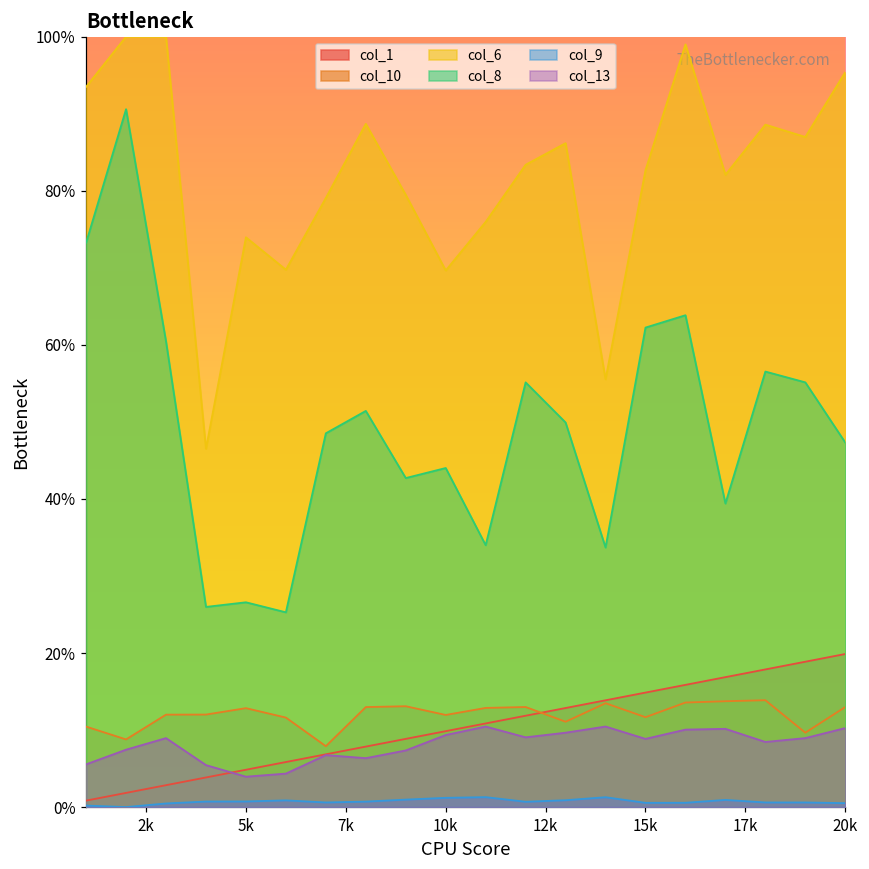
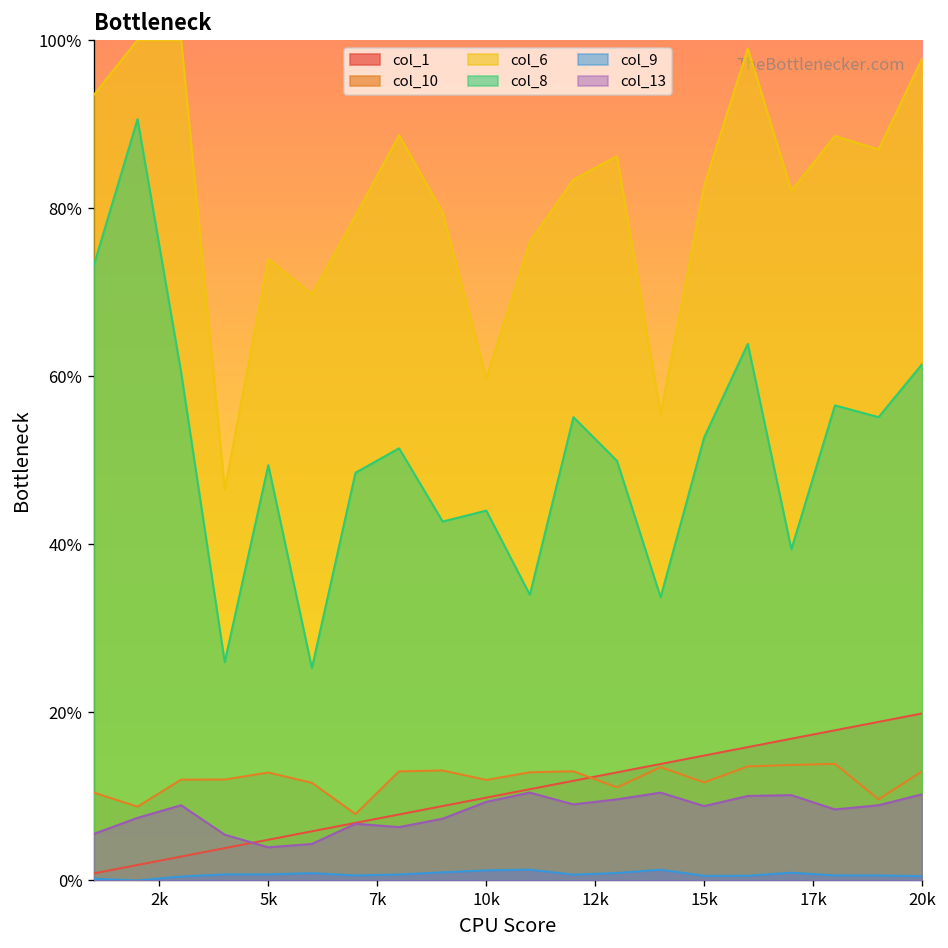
  {
    "col_6": {
      "5k": "74%",
-     "10k": "70%",
+     "10k": "60%",
      "15k": "83%",
-     "20k": "95%"
+     "20k": "98%"
    },
    "col_8": {
-     "5k": "27%",
+     "5k": "49%",
      "10k": "44%",
-     "15k": "62%",
-     "20k": "47%"
+     "15k": "53%",
+     "20k": "61%"
    },
    "col_9": {
      "5k": "1%",
      "10k": "1%",
      "15k": "1%",
      "20k": "1%"
    },
    "col_13": {
      "5k": "4%",
      "10k": "9%",
      "15k": "9%",
      "20k": "10%"
    }
  }
